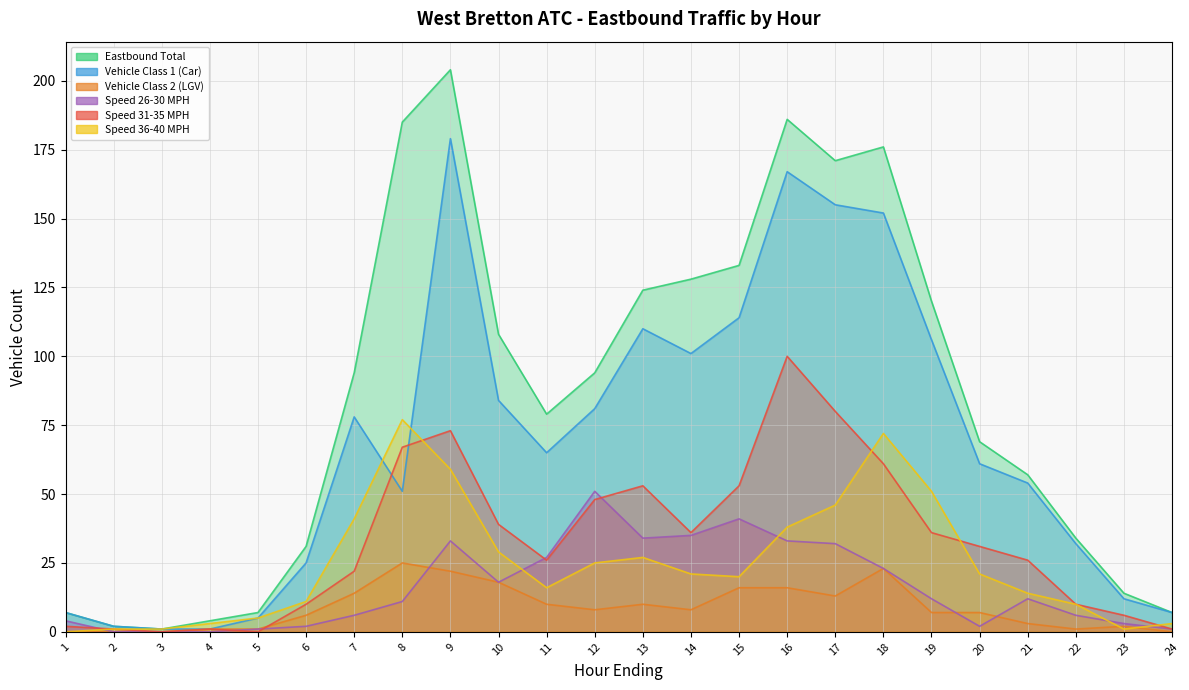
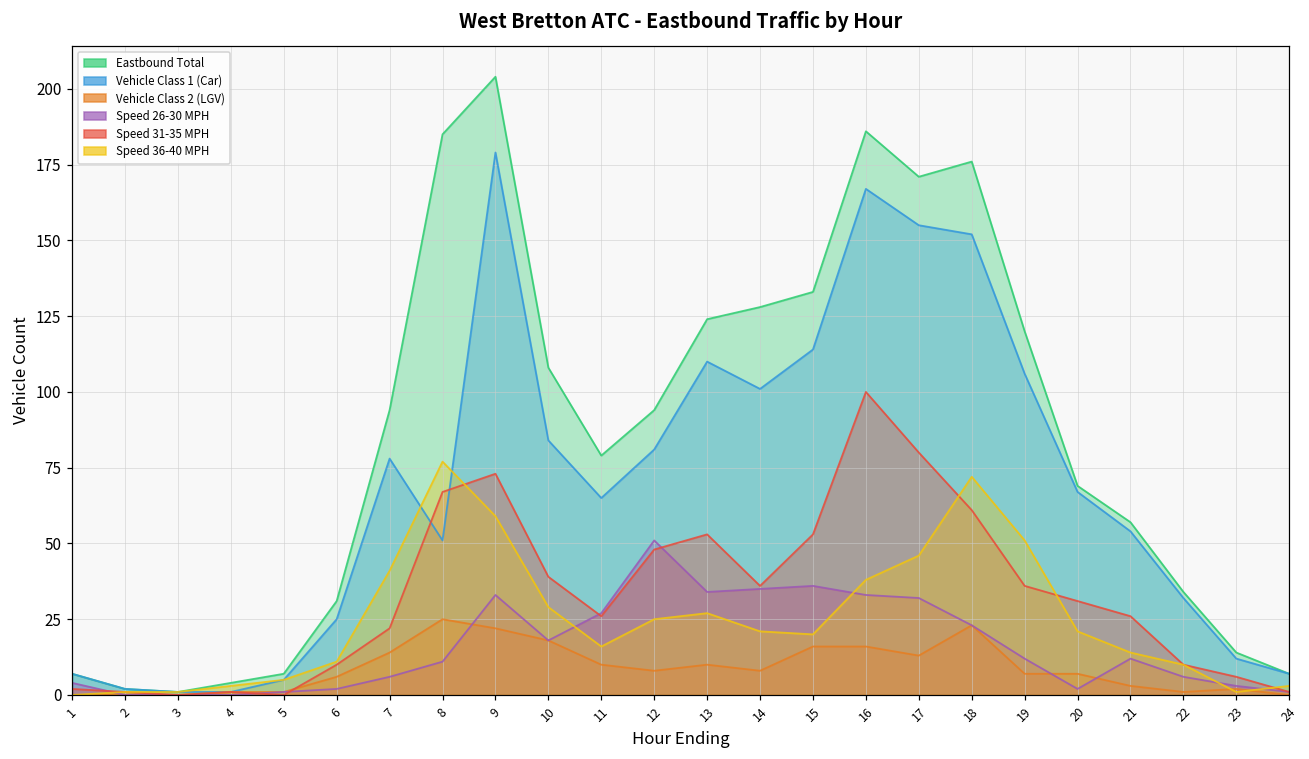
  {
    "Eastbound Total": {
      "4": 4,
      "5": 7,
      "6": 31,
      "7": 94,
      "8": 185,
      "9": 204,
      "10": 108,
      "11": 79,
      "12": 94,
      "13": 124,
      "14": 128,
      "15": 133,
      "16": 186,
      "17": 171,
      "18": 176,
      "19": 120,
      "20": 69,
      "21": 57,
      "22": 34,
      "23": 14
    },
    "Vehicle Class 1 (Car)": {
      "6": 25,
      "7": 78,
      "8": 51,
      "9": 179,
      "10": 84,
      "11": 65,
      "12": 81,
      "13": 110,
      "14": 101,
      "15": 114,
      "16": 167,
      "17": 155,
      "18": 152,
      "19": 106,
-     "20": 61,
+     "20": 67,
      "21": 54,
      "22": 32,
      "23": 12
    },
    "Speed 26-30 MPH": {
      "1": 4,
      "4": 0,
      "6": 2,
      "7": 6,
      "8": 11,
      "9": 33,
      "11": 27,
      "12": 51,
      "13": 34,
      "14": 35,
-     "15": 41,
+     "15": 36,
      "16": 33,
      "17": 32,
      "19": 12,
      "20": 2,
      "21": 12,
      "22": 6,
      "23": 3
    }
  }
